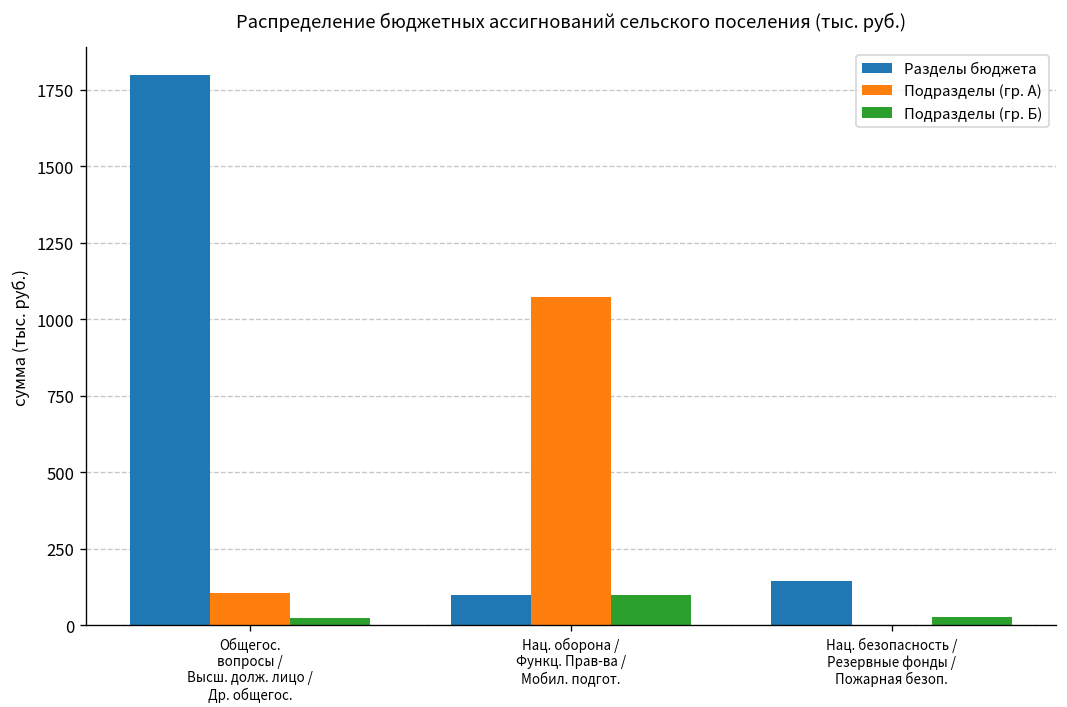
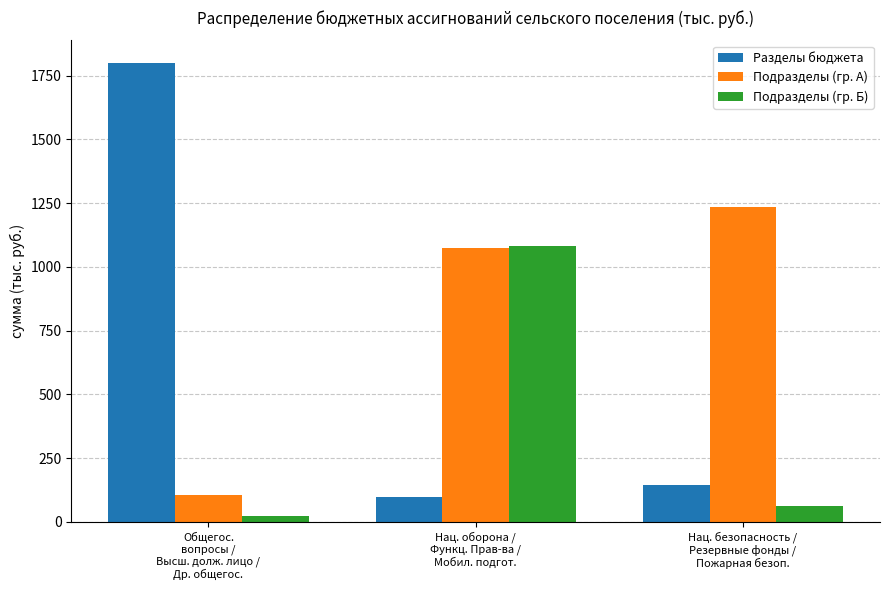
  {
    "Разделы бюджета": {
      "Общегос. вопросы / Высш. долж. лицо / Др. общегос.": 1800,
      "Нац. оборона / Функц. Прав-ва / Мобил. подгот.": 100,
      "Нац. безопасность / Резервные фонды / Пожарная безоп.": 140
    },
    "Подразделы (гр. А)": {
      "Общегос. вопросы / Высш. долж. лицо / Др. общегос.": 100,
      "Нац. оборона / Функц. Прав-ва / Мобил. подгот.": 1070,
-     "Нац. безопасность / Резервные фонды / Пожарная безоп.": 0
+     "Нац. безопасность / Резервные фонды / Пожарная безоп.": 1230
    },
    "Подразделы (гр. Б)": {
      "Общегос. вопросы / Высш. долж. лицо / Др. общегос.": 20,
-     "Нац. оборона / Функц. Прав-ва / Мобил. подгот.": 100,
-     "Нац. безопасность / Резервные фонды / Пожарная безоп.": 30
+     "Нац. оборона / Функц. Прав-ва / Мобил. подгот.": 1080,
+     "Нац. безопасность / Резервные фонды / Пожарная безоп.": 60
    }
  }
